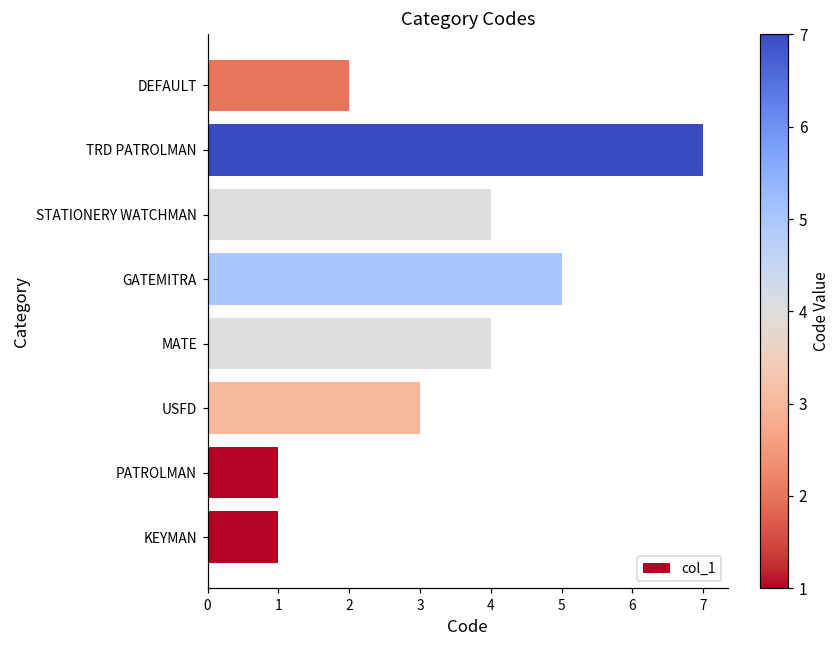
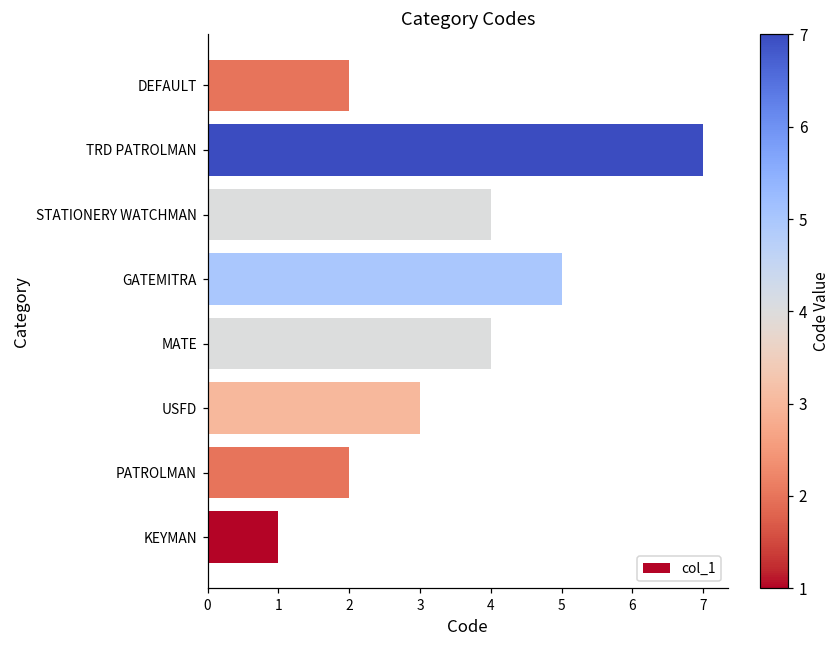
  {
    "DEFAULT": 2,
    "TRD PATROLMAN": 7,
    "STATIONERY WATCHMAN": 4,
    "GATEMITRA": 5,
    "MATE": 4,
    "USFD": 3,
-   "PATROLMAN": 1,
+   "PATROLMAN": 2,
    "KEYMAN": 1
  }
